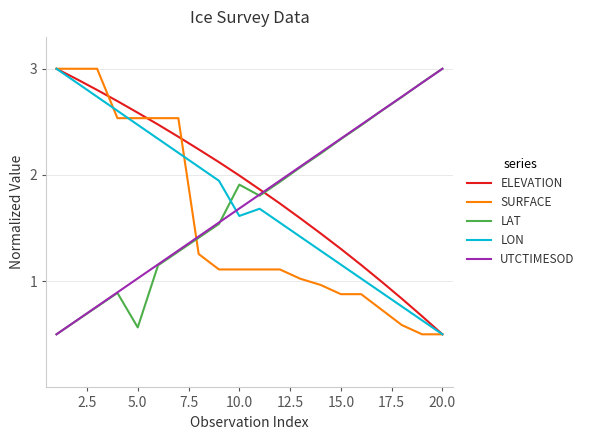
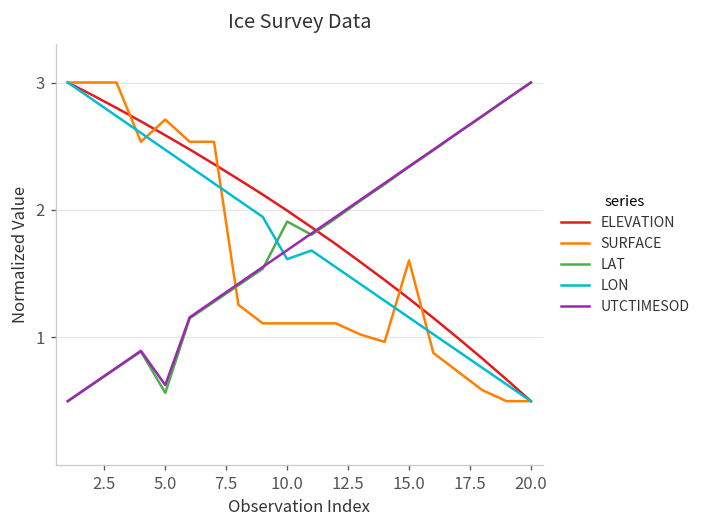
  {
    "ELEVATION": {
      "5.0": 2.59,
      "10.0": 2.00,
      "15.0": 1.30
    },
    "SURFACE": {
-     "5.0": 2.53,
+     "5.0": 2.71,
      "10.0": 1.11,
-     "15.0": 0.88
+     "15.0": 1.60
    },
    "LAT": {
      "5.0": 0.56,
      "10.0": 1.91
    },
    "LON": {
      "5.0": 2.47,
      "10.0": 1.61,
      "15.0": 1.16
    },
    "UTCTIMESOD": {
-     "5.0": 1.03,
+     "5.0": 0.63,
      "10.0": 1.68
    }
  }
